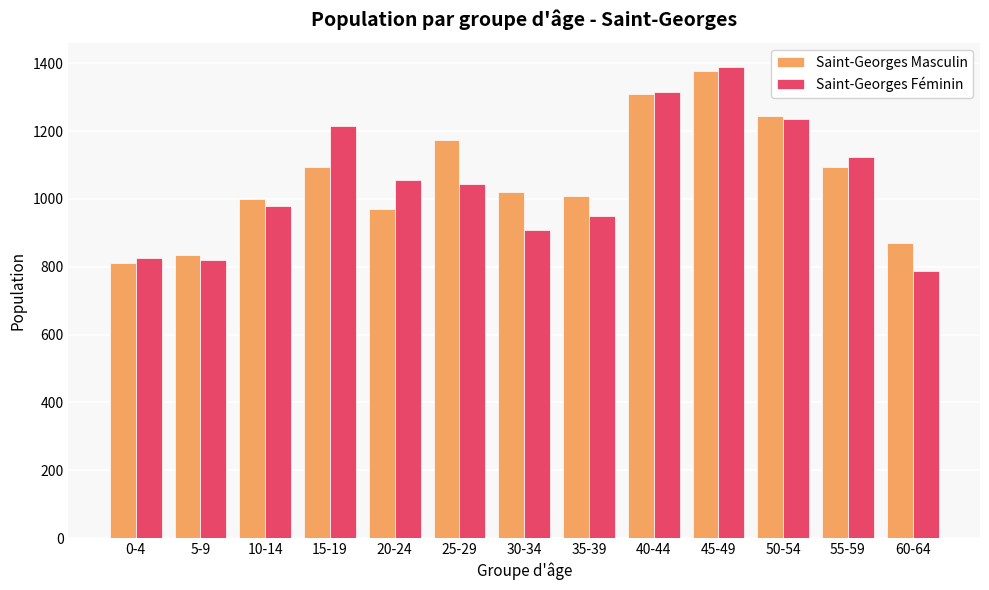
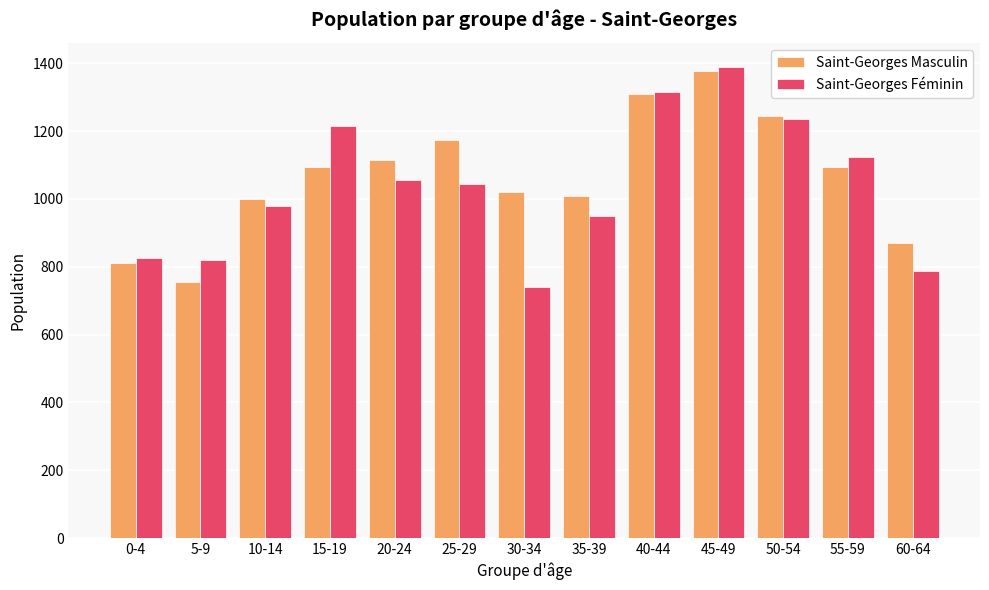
  {
    "Saint-Georges Masculin": {
      "0-4": 810,
-     "5-9": 840,
+     "5-9": 750,
      "10-14": 1000,
      "15-19": 1100,
-     "20-24": 970,
+     "20-24": 1120,
      "25-29": 1180,
      "30-34": 1020,
      "35-39": 1010,
      "40-44": 1310,
      "45-49": 1380,
      "50-54": 1250,
      "55-59": 1100,
      "60-64": 870
    },
    "Saint-Georges Féminin": {
      "0-4": 830,
      "5-9": 820,
      "10-14": 980,
      "15-19": 1220,
      "20-24": 1060,
      "25-29": 1050,
-     "30-34": 910,
+     "30-34": 740,
      "35-39": 950,
      "40-44": 1320,
      "45-49": 1390,
      "50-54": 1240,
      "55-59": 1130,
      "60-64": 790
    }
  }
